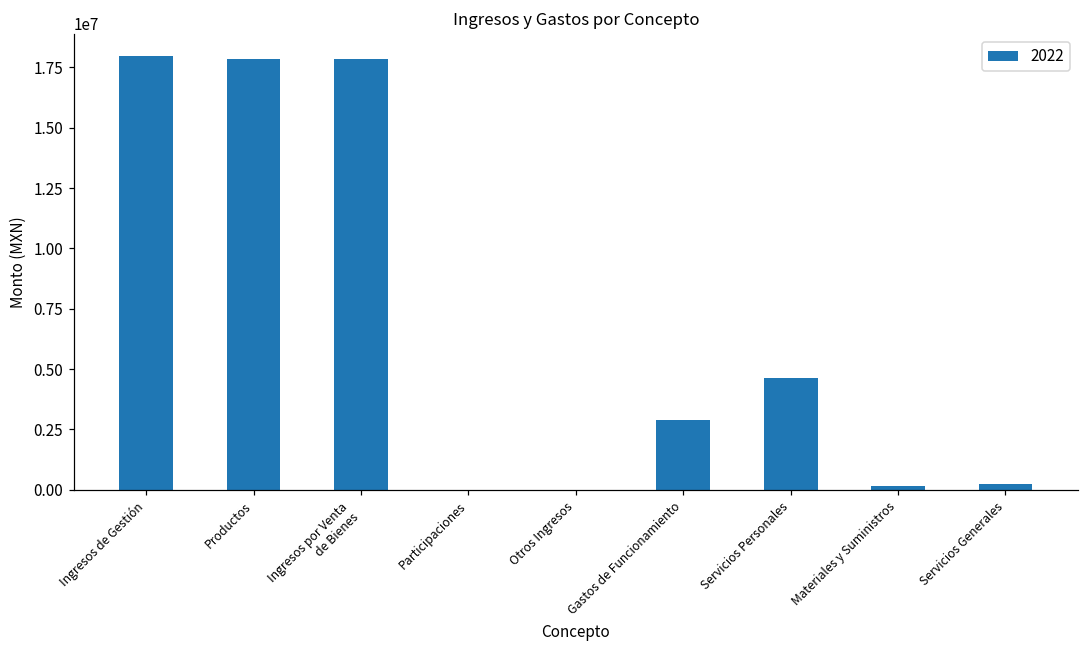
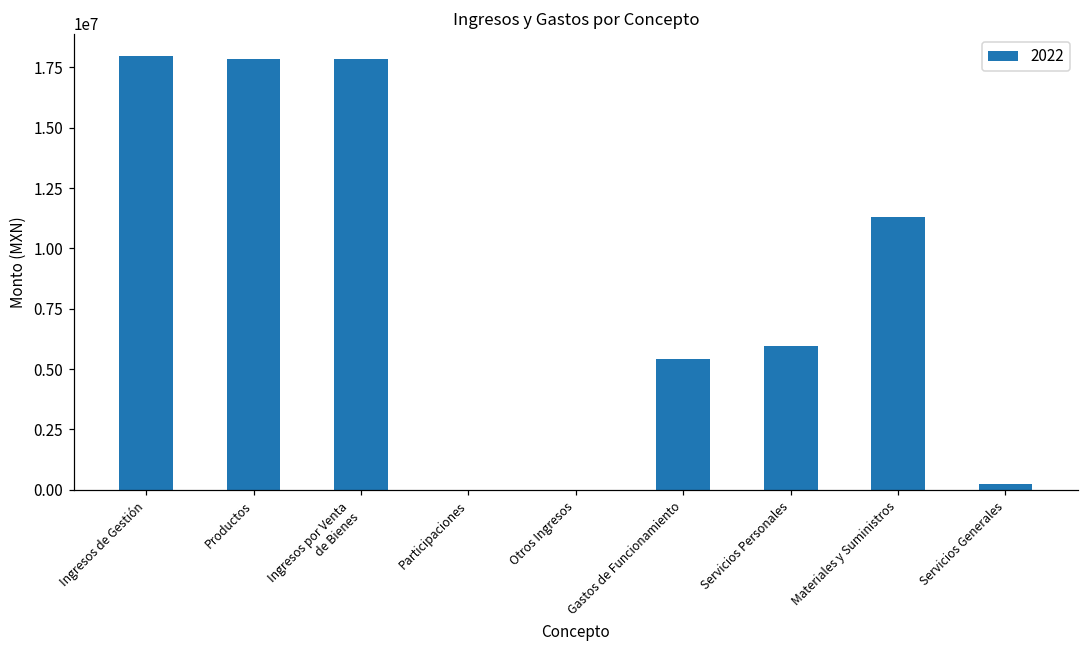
  {
    "Ingresos de Gestión": 18000000,
    "Productos": 17900000,
    "Ingresos por Venta de Bienes": 17900000,
    "Participaciones": 0,
    "Otros Ingresos": 0,
-   "Gastos de Funcionamiento": 2900000,
-   "Servicios Personales": 4600000,
-   "Materiales y Suministros": 100000,
+   "Gastos de Funcionamiento": 5400000,
+   "Servicios Personales": 5900000,
+   "Materiales y Suministros": 11300000,
    "Servicios Generales": 300000
  }
